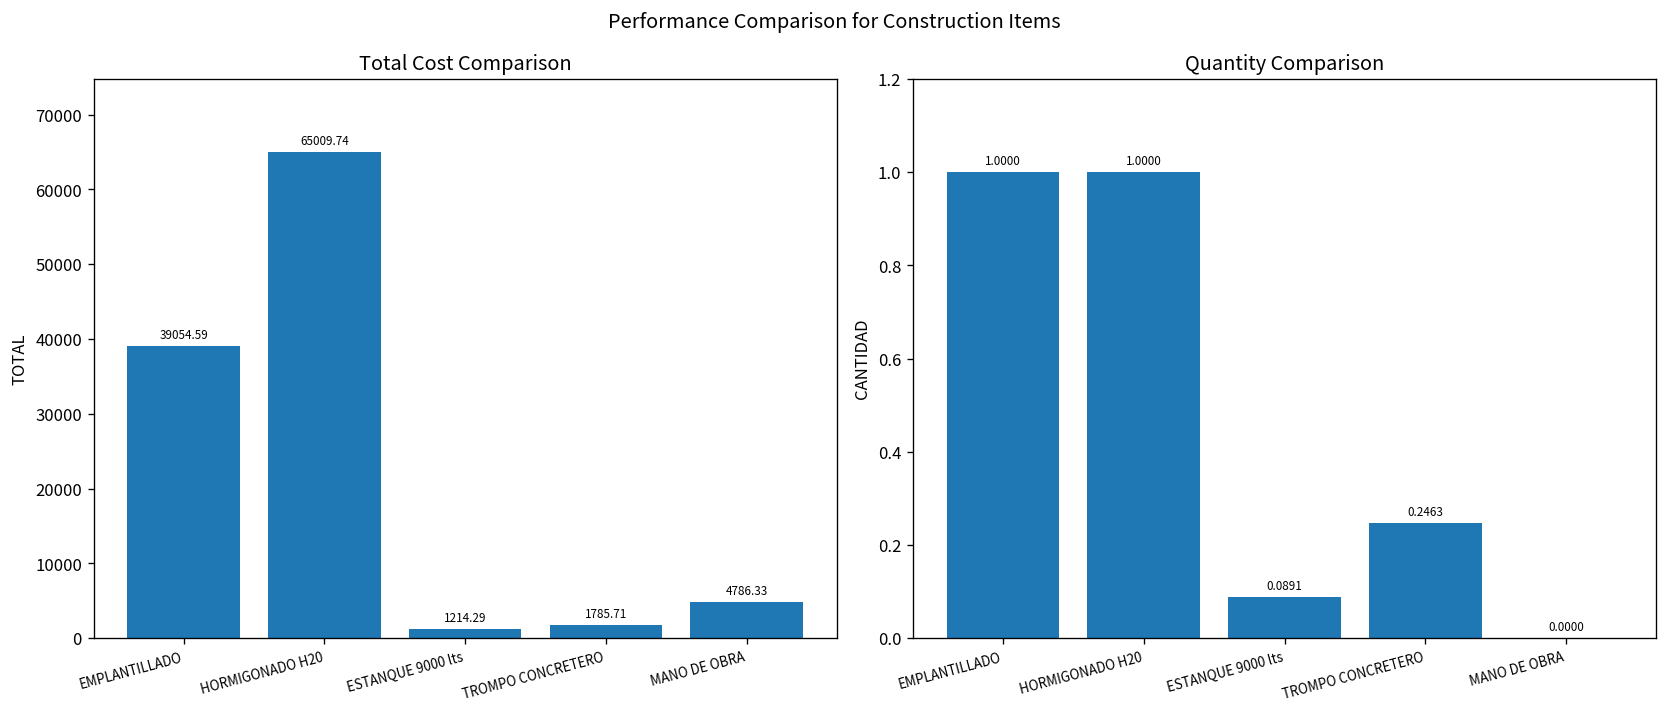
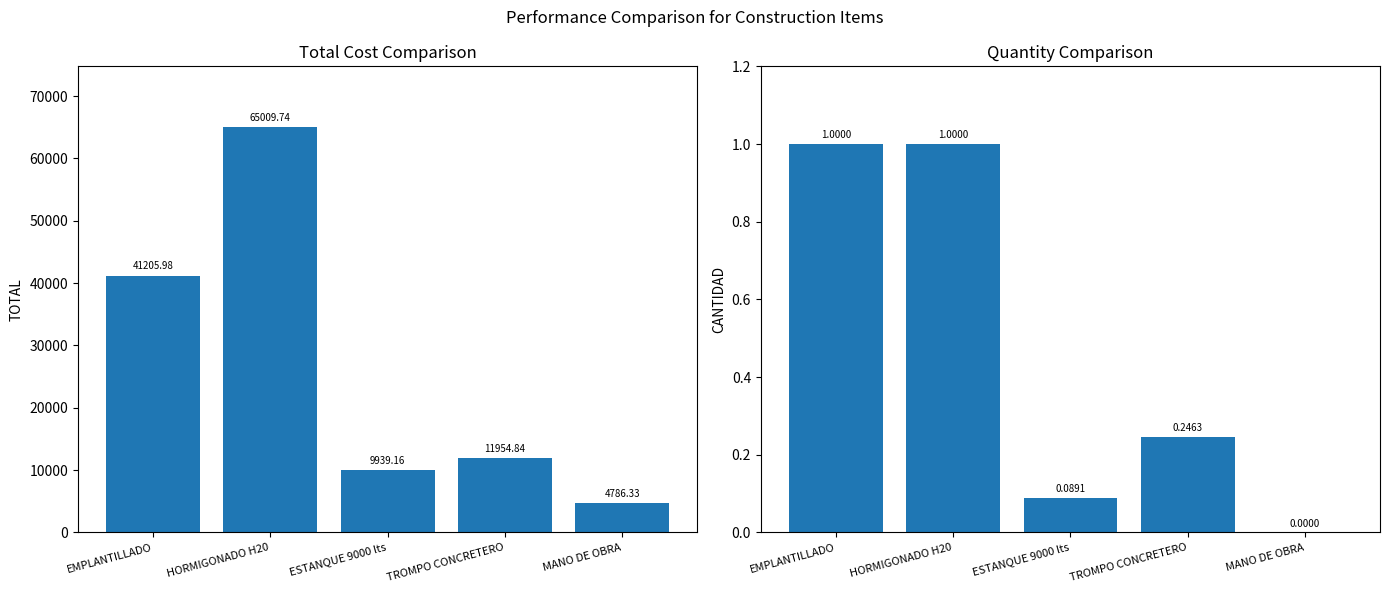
  {
    "Total Cost Comparison": {
-     "EMPLANTILLADO": 39054.59,
+     "EMPLANTILLADO": 41205.98,
      "HORMIGONADO H20": 65009.74,
-     "ESTANQUE 9000 lts": 1214.29,
-     "TROMPO CONCRETERO": 1785.71,
+     "ESTANQUE 9000 lts": 9939.16,
+     "TROMPO CONCRETERO": 11954.84,
      "MANO DE OBRA": 4786.33
    },
    "Quantity Comparison": {
      "EMPLANTILLADO": 1.0000,
      "HORMIGONADO H20": 1.0000,
      "ESTANQUE 9000 lts": 0.0891,
      "TROMPO CONCRETERO": 0.2463,
      "MANO DE OBRA": 0.0000
    }
  }
